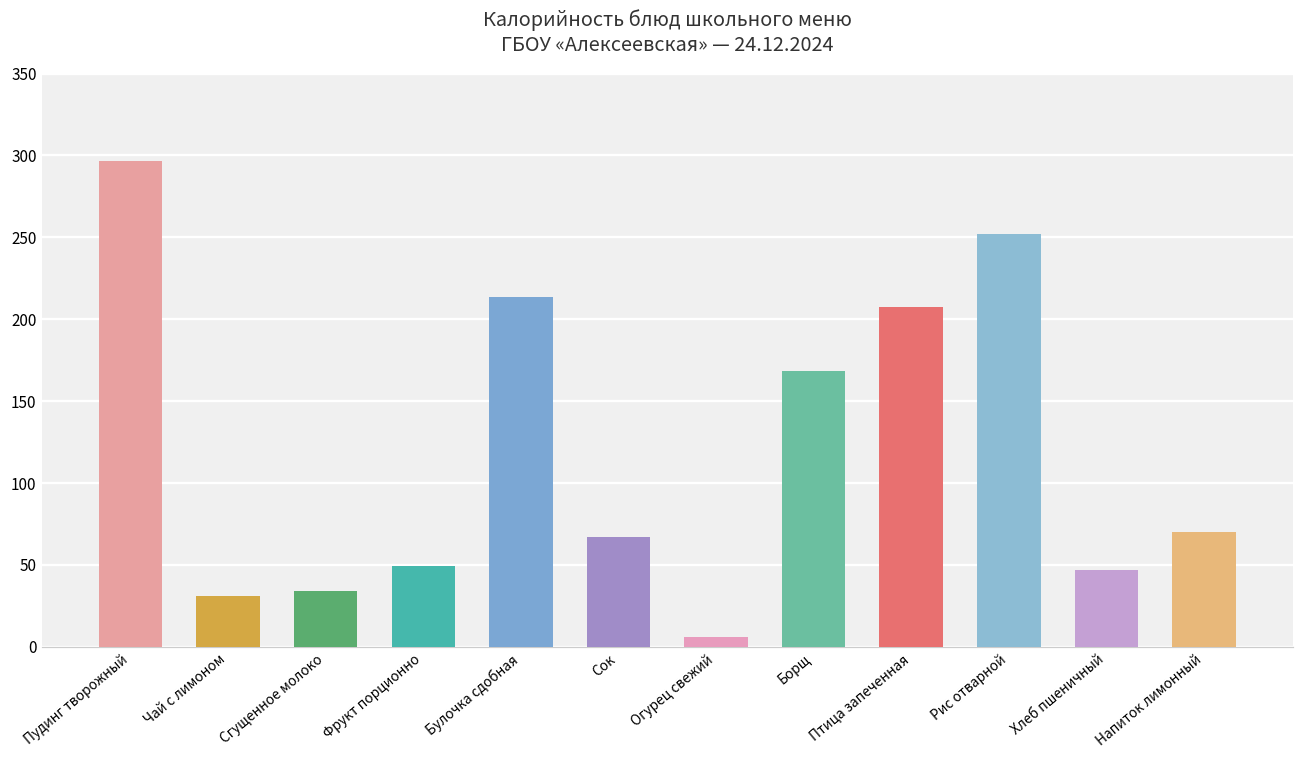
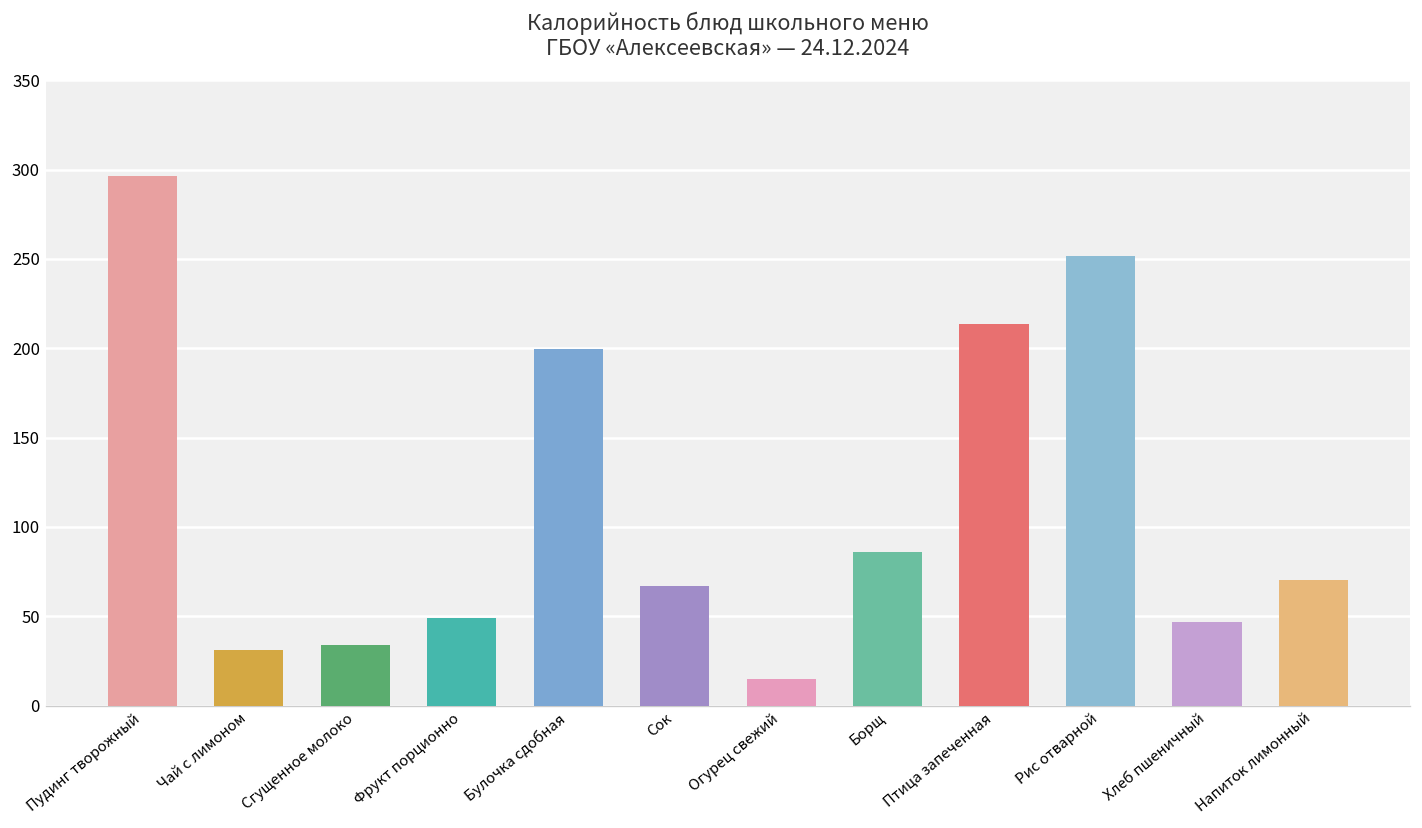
  {
    "Пудинг творожный": 297,
    "Чай с лимоном": 31,
    "Сгущенное молоко": 34,
    "Фрукт порционно": 49,
-   "Булочка сдобная": 213,
+   "Булочка сдобная": 200,
    "Сок": 67,
-   "Огурец свежий": 6,
-   "Борщ": 168,
-   "Птица запеченная": 207,
+   "Огурец свежий": 15,
+   "Борщ": 86,
+   "Птица запеченная": 213,
    "Рис отварной": 252,
    "Хлеб пшеничный": 47,
    "Напиток лимонный": 70
  }
